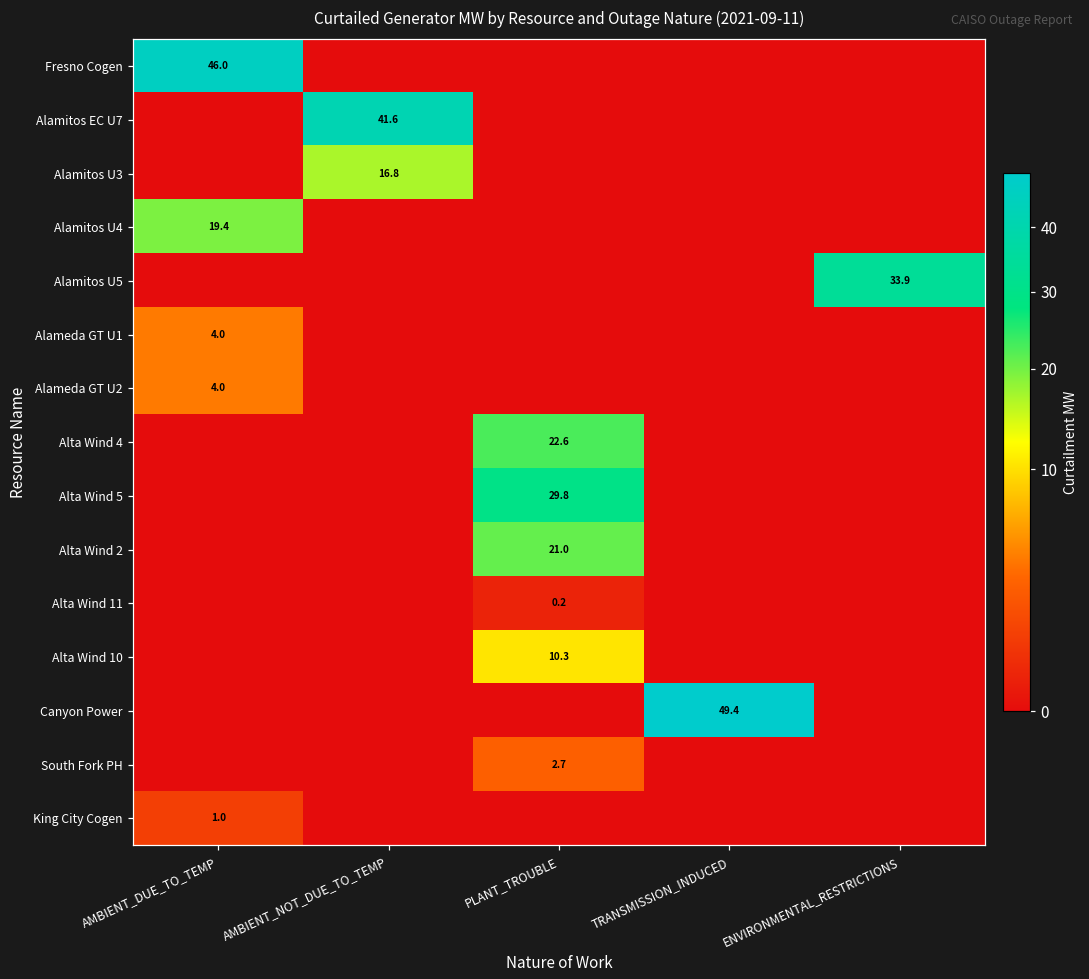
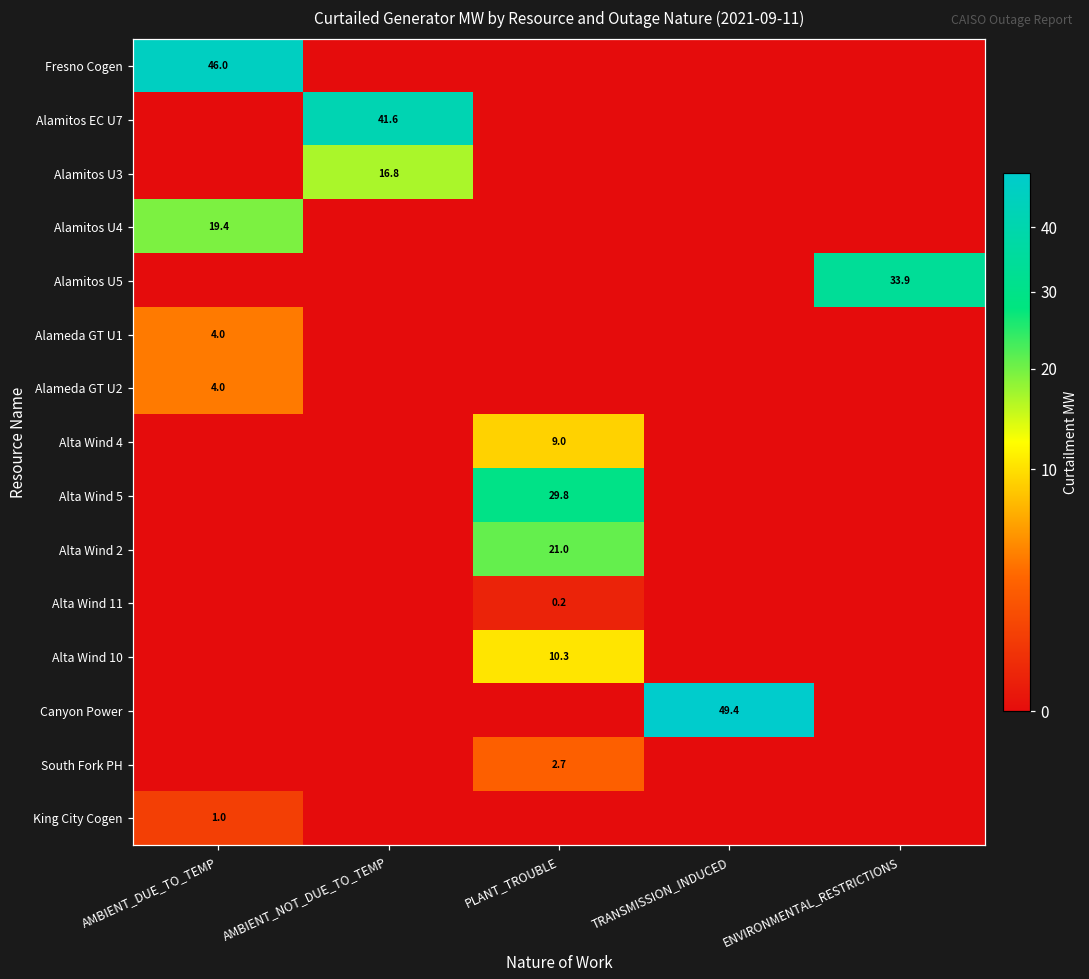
  {
    "Fresno Cogen": {
      "AMBIENT_DUE_TO_TEMP": 46.0
    },
    "Alamitos EC U7": {
      "AMBIENT_NOT_DUE_TO_TEMP": 41.6
    },
    "Alamitos U3": {
      "AMBIENT_NOT_DUE_TO_TEMP": 16.8
    },
    "Alamitos U4": {
      "AMBIENT_DUE_TO_TEMP": 19.4
    },
    "Alamitos U5": {
      "ENVIRONMENTAL_RESTRICTIONS": 33.9
    },
    "Alameda GT U1": {
      "AMBIENT_DUE_TO_TEMP": 4.0
    },
    "Alameda GT U2": {
      "AMBIENT_DUE_TO_TEMP": 4.0
    },
    "Alta Wind 4": {
-     "PLANT_TROUBLE": 22.6
+     "PLANT_TROUBLE": 9.0
    },
    "Alta Wind 5": {
      "PLANT_TROUBLE": 29.8
    },
    "Alta Wind 2": {
      "PLANT_TROUBLE": 21.0
    },
    "Alta Wind 11": {
      "PLANT_TROUBLE": 0.2
    },
    "Alta Wind 10": {
      "PLANT_TROUBLE": 10.3
    },
    "Canyon Power": {
      "TRANSMISSION_INDUCED": 49.4
    },
    "South Fork PH": {
      "PLANT_TROUBLE": 2.7
    },
    "King City Cogen": {
      "AMBIENT_DUE_TO_TEMP": 1.0
    }
  }
